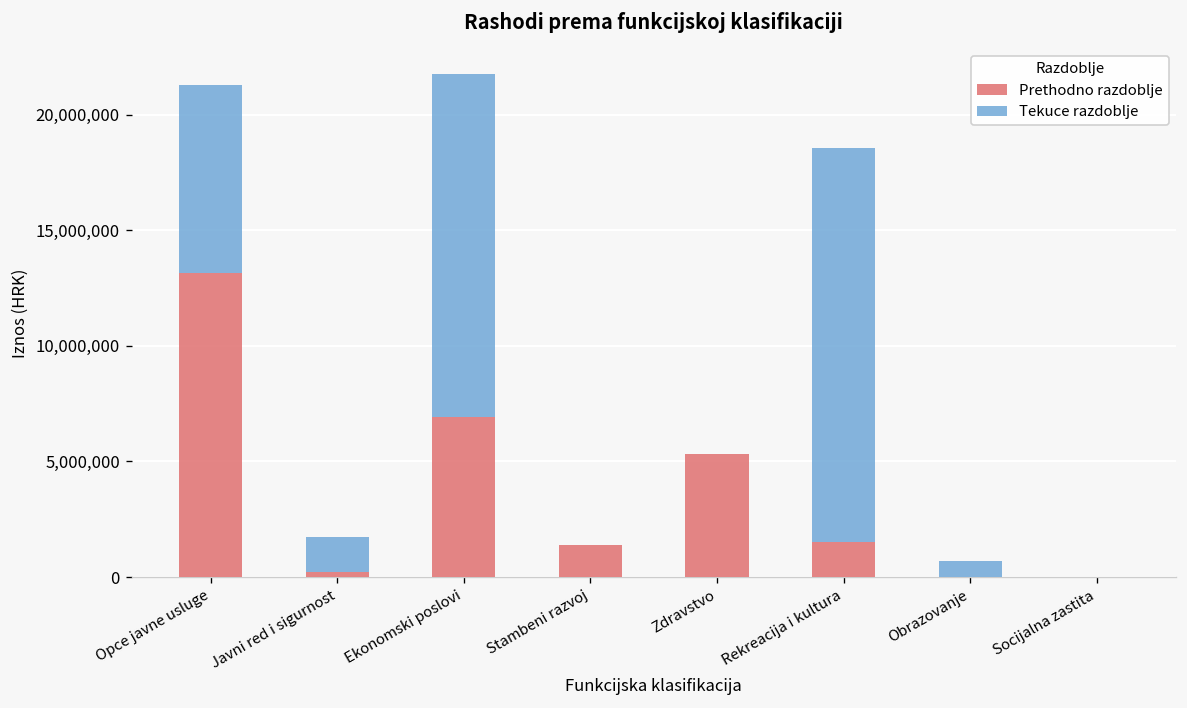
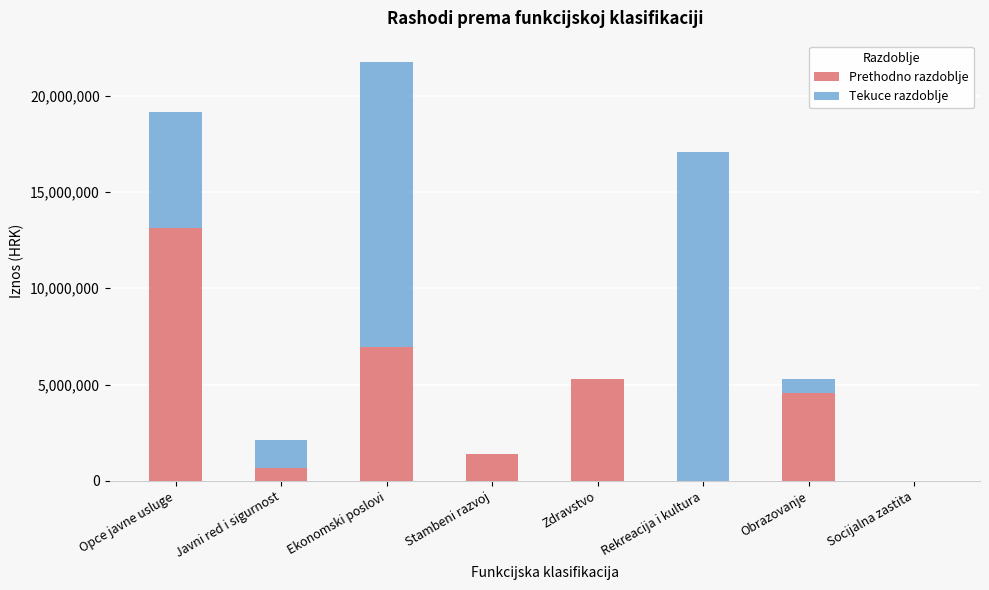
  {
    "Prethodno razdoblje": {
      "Opce javne usluge": "13,100,000",
-     "Javni red i sigurnost": "200,000",
+     "Javni red i sigurnost": "600,000",
      "Ekonomski poslovi": "6,900,000",
      "Stambeni razvoj": "1,400,000",
      "Zdravstvo": "5,300,000",
-     "Rekreacija i kultura": "1,500,000",
-     "Obrazovanje": "0",
+     "Rekreacija i kultura": "0",
+     "Obrazovanje": "4,600,000",
      "Socijalna zastita": "0"
    },
    "Tekuce razdoblje": {
-     "Opce javne usluge": "8,100,000",
+     "Opce javne usluge": "6,000,000",
      "Javni red i sigurnost": "1,500,000",
      "Ekonomski poslovi": "14,800,000",
      "Stambeni razvoj": "0",
      "Zdravstvo": "0",
      "Rekreacija i kultura": "17,100,000",
      "Obrazovanje": "700,000",
      "Socijalna zastita": "0"
    }
  }
